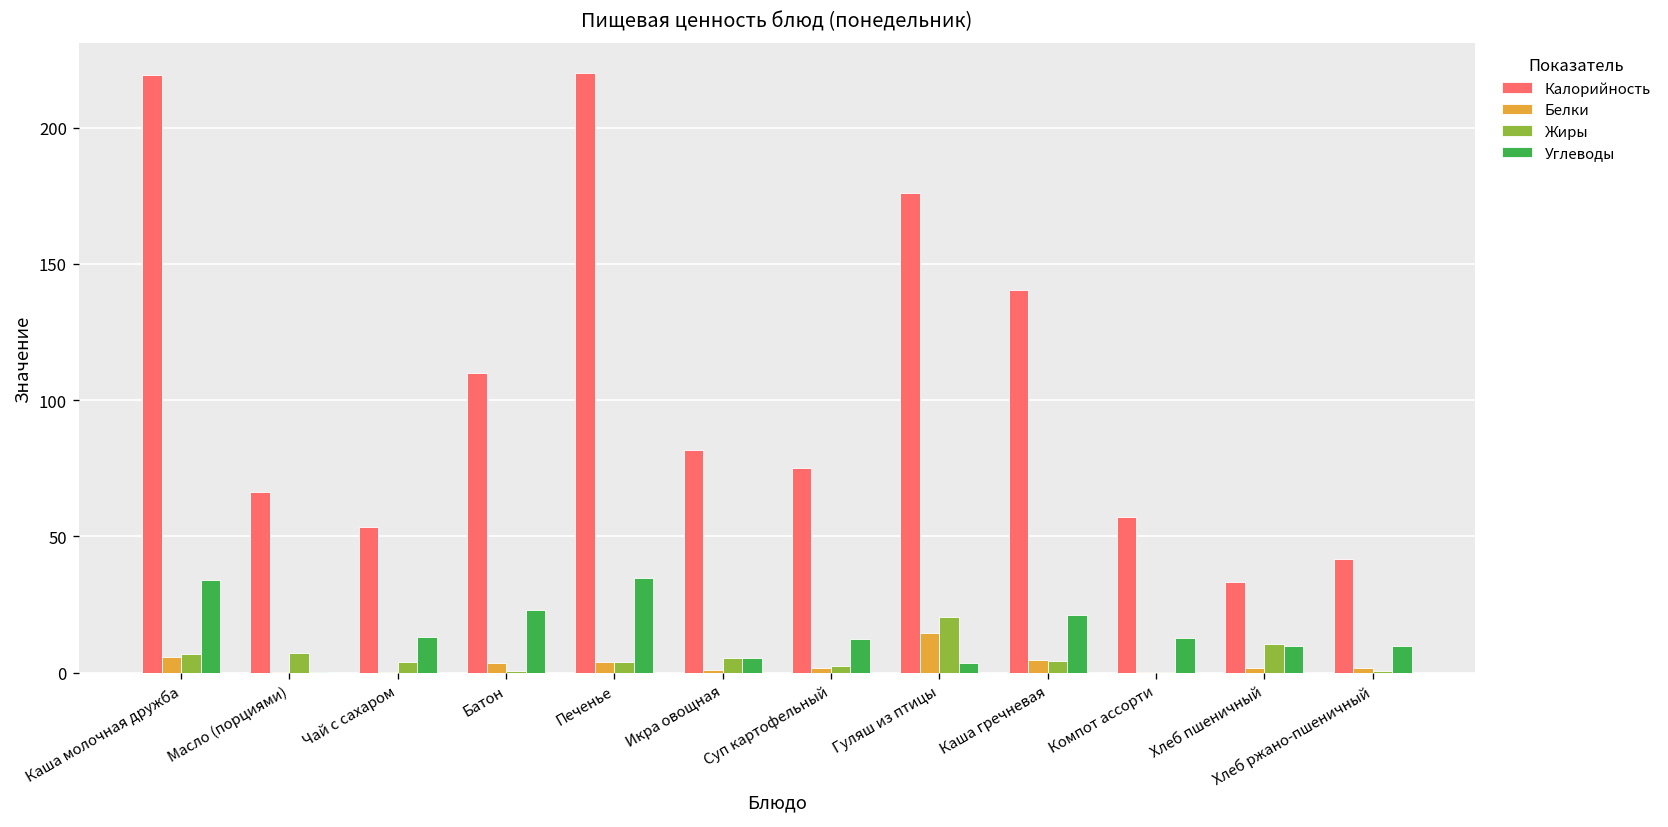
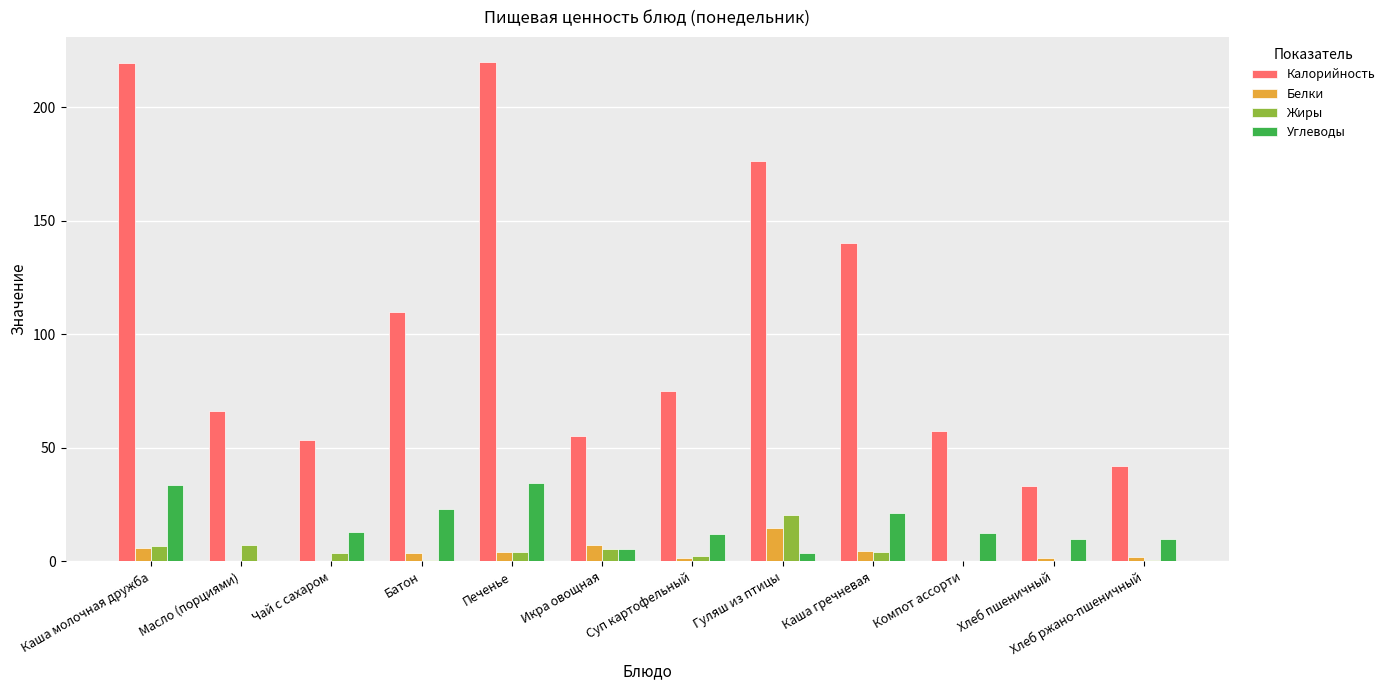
  {
    "Калорийность": {
      "Каша молочная дружба": 220,
      "Масло (порциями)": 66,
      "Чай с сахаром": 53,
      "Батон": 110,
      "Печенье": 220,
-     "Икра овощная": 82,
+     "Икра овощная": 55,
      "Суп картофельный": 75,
      "Гуляш из птицы": 176,
      "Каша гречневая": 140,
      "Компот ассорти": 57,
      "Хлеб пшеничный": 33,
      "Хлеб ржано-пшеничный": 42
    },
    "Белки": {
      "Каша молочная дружба": 6,
      "Батон": 4,
      "Печенье": 4,
-     "Икра овощная": 1,
+     "Икра овощная": 7,
      "Суп картофельный": 2,
      "Гуляш из птицы": 15,
      "Каша гречневая": 5,
      "Хлеб пшеничный": 2,
      "Хлеб ржано-пшеничный": 2
    },
    "Жиры": {
      "Каша молочная дружба": 7,
      "Масло (порциями)": 7,
      "Чай с сахаром": 4,
      "Печенье": 4,
      "Икра овощная": 5,
      "Суп картофельный": 2,
      "Гуляш из птицы": 21,
      "Каша гречневая": 4,
-     "Хлеб пшеничный": 11
+     "Хлеб пшеничный": 0
    },
    "Углеводы": {
      "Каша молочная дружба": 34,
      "Чай с сахаром": 13,
      "Батон": 23,
      "Печенье": 35,
      "Икра овощная": 5,
      "Суп картофельный": 12,
      "Гуляш из птицы": 4,
      "Каша гречневая": 21,
      "Компот ассорти": 13,
      "Хлеб пшеничный": 10,
      "Хлеб ржано-пшеничный": 10
    }
  }
